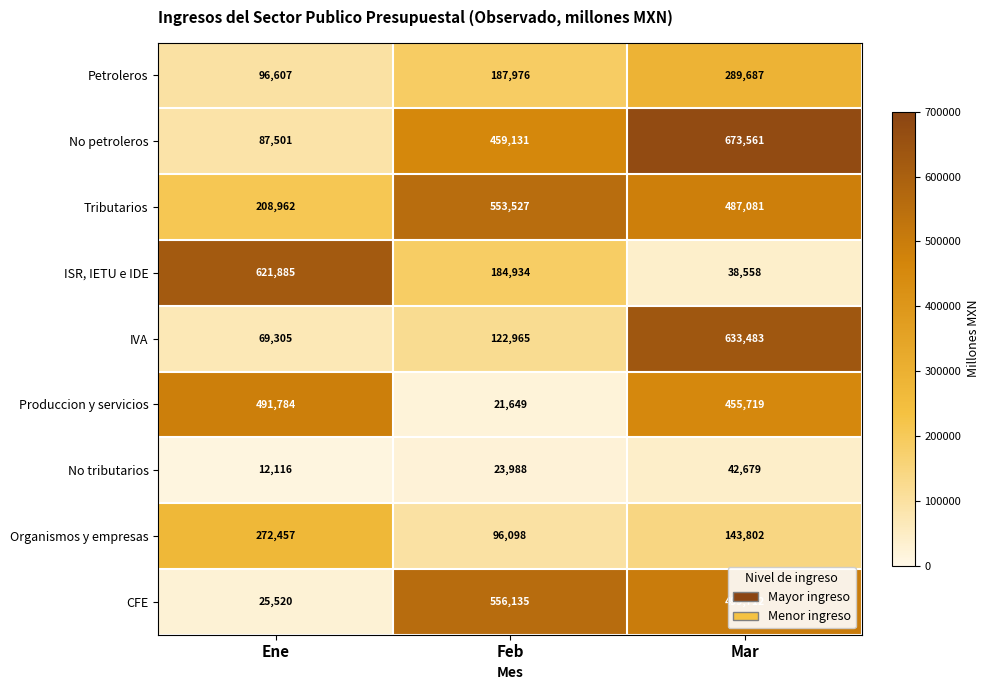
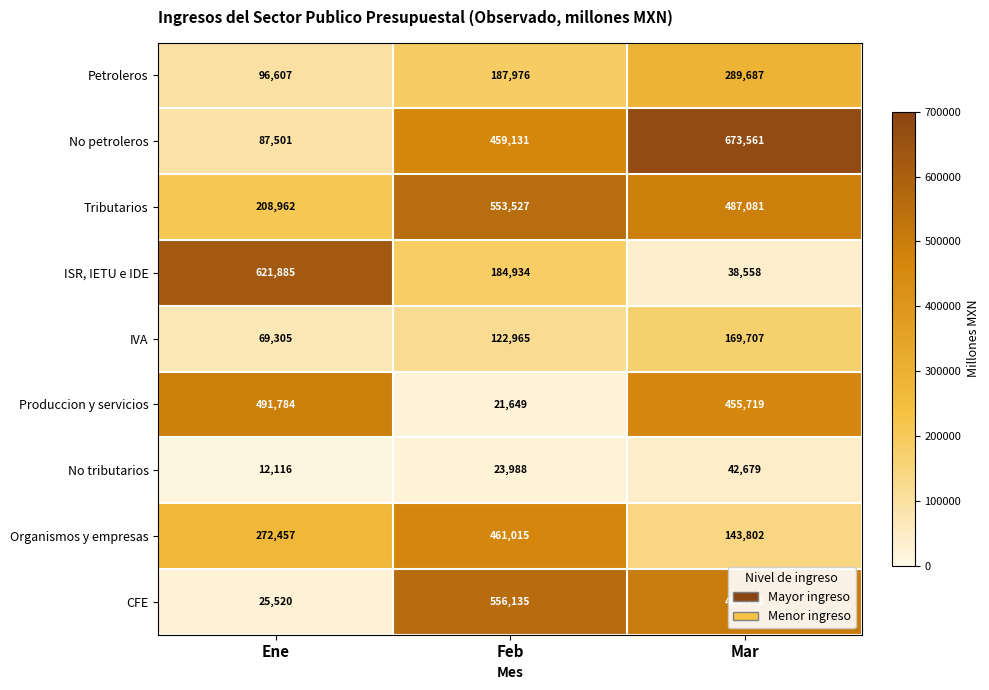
  {
    "Petroleros": {
      "Ene": "96,607",
      "Feb": "187,976",
      "Mar": "289,687"
    },
    "No petroleros": {
      "Ene": "87,501",
      "Feb": "459,131",
      "Mar": "673,561"
    },
    "Tributarios": {
      "Ene": "208,962",
      "Feb": "553,527",
      "Mar": "487,081"
    },
    "ISR, IETU e IDE": {
      "Ene": "621,885",
      "Feb": "184,934",
      "Mar": "38,558"
    },
    "IVA": {
      "Ene": "69,305",
      "Feb": "122,965",
-     "Mar": "633,483"
+     "Mar": "169,707"
    },
    "Produccion y servicios": {
      "Ene": "491,784",
      "Feb": "21,649",
      "Mar": "455,719"
    },
    "No tributarios": {
      "Ene": "12,116",
      "Feb": "23,988",
      "Mar": "42,679"
    },
    "Organismos y empresas": {
      "Ene": "272,457",
-     "Feb": "96,098",
+     "Feb": "461,015",
      "Mar": "143,802"
    },
    "CFE": {
      "Ene": "25,520",
      "Feb": "556,135"
    }
  }
